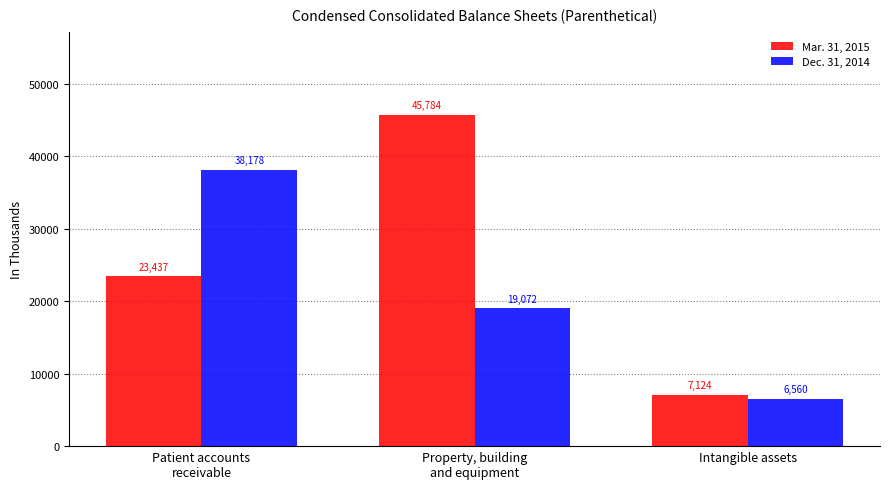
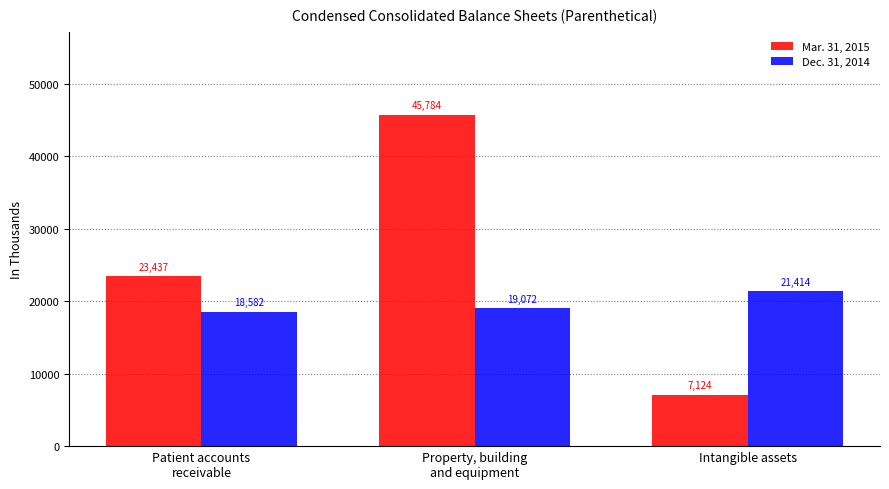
  {
    "Mar. 31, 2015": {
      "Patient accounts receivable": "23,437",
      "Property, building and equipment": "45,784",
      "Intangible assets": "7,124"
    },
    "Dec. 31, 2014": {
-     "Patient accounts receivable": "38,178",
+     "Patient accounts receivable": "18,582",
      "Property, building and equipment": "19,072",
-     "Intangible assets": "6,560"
+     "Intangible assets": "21,414"
    }
  }
